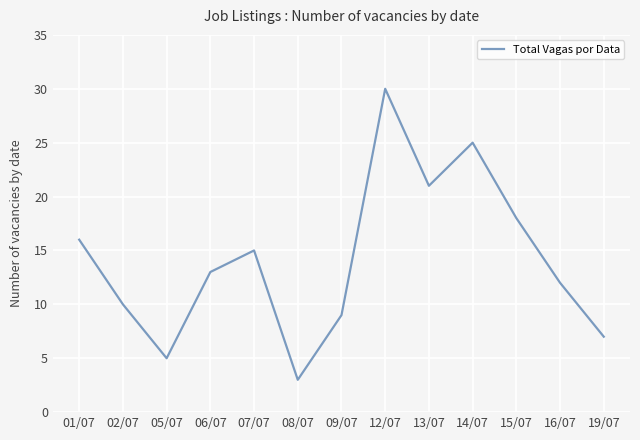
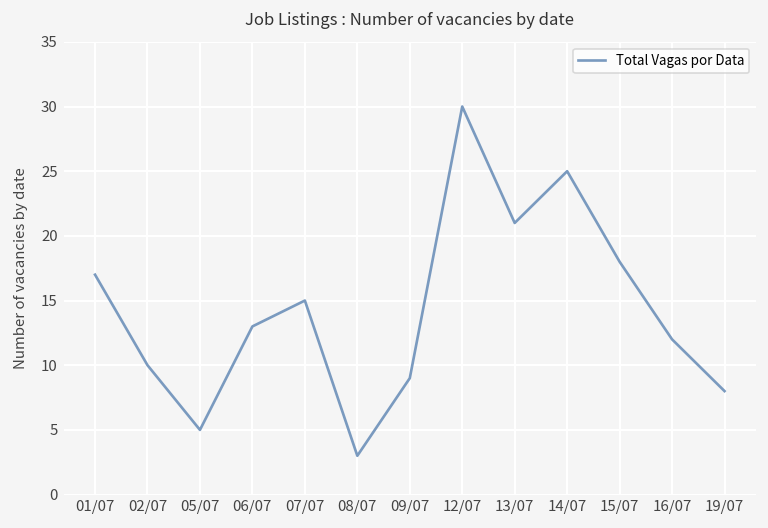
  {
-   "01/07": 16,
+   "01/07": 17,
    "02/07": 10,
    "05/07": 5,
    "06/07": 13,
    "07/07": 15,
    "08/07": 3,
    "09/07": 9,
    "12/07": 30,
    "13/07": 21,
    "14/07": 25,
    "15/07": 18,
    "16/07": 12,
-   "19/07": 7
+   "19/07": 8
  }
